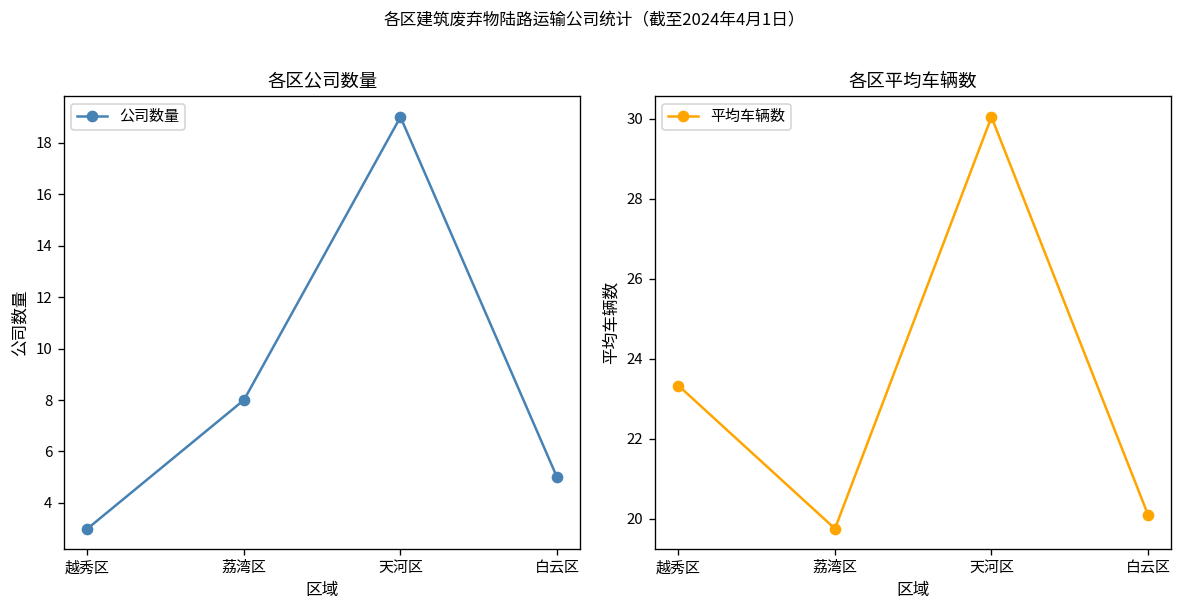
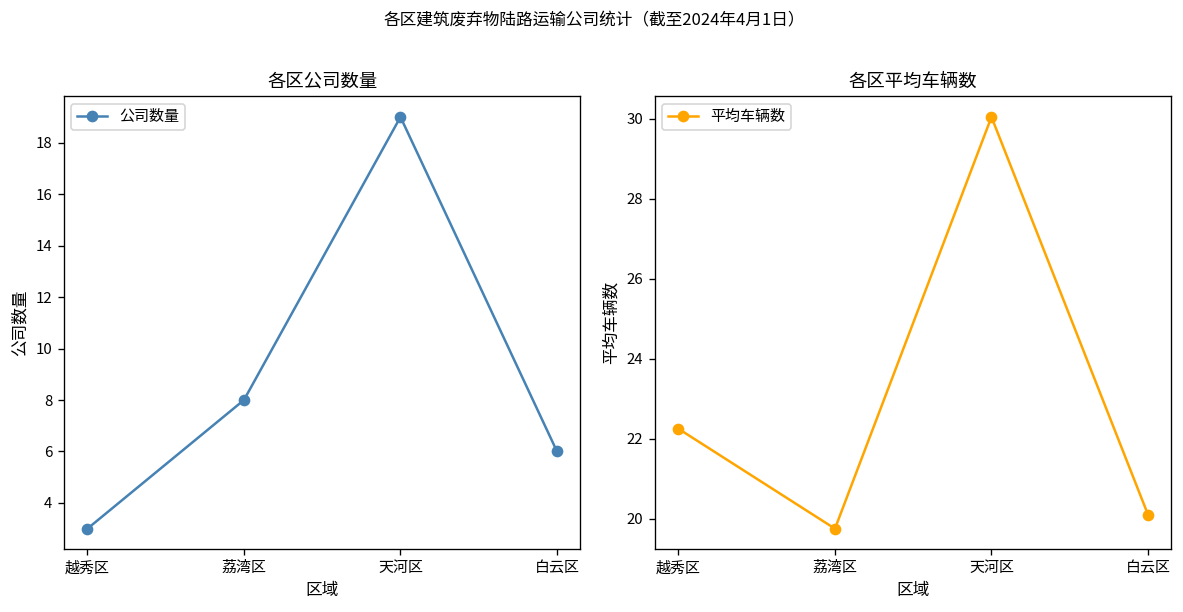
  {
    "各区公司数量": {
      "越秀区": 3,
      "荔湾区": 8,
      "天河区": 19,
-     "白云区": 5
+     "白云区": 6
    },
    "各区平均车辆数": {
-     "越秀区": 23.3,
+     "越秀区": 22.3,
      "荔湾区": 19.8,
      "天河区": 30.1,
      "白云区": 20.1
    }
  }
